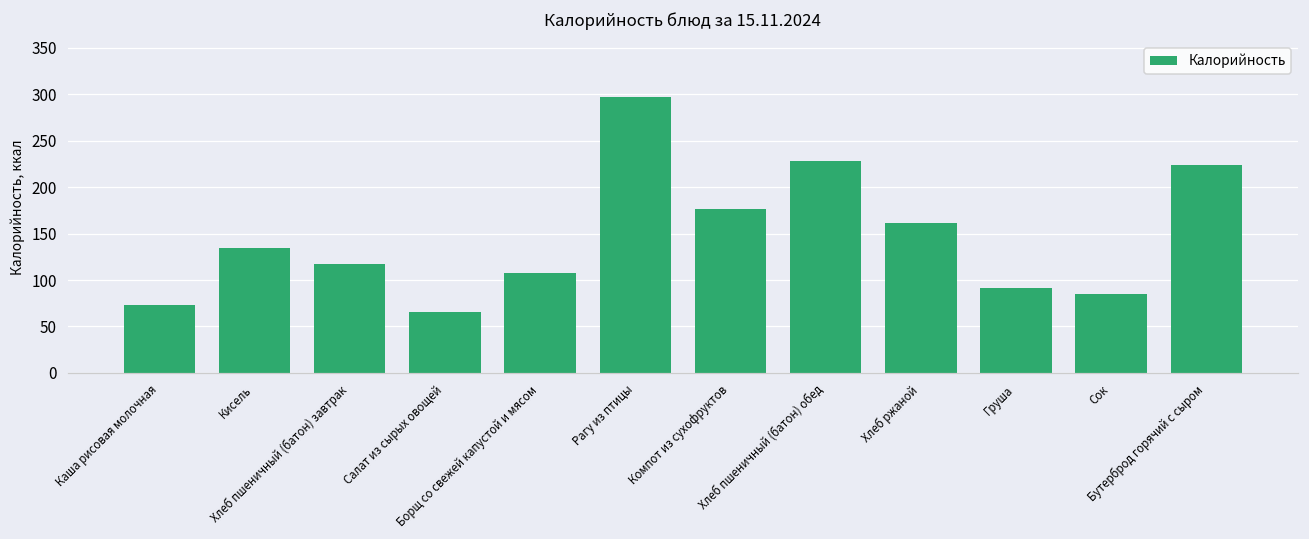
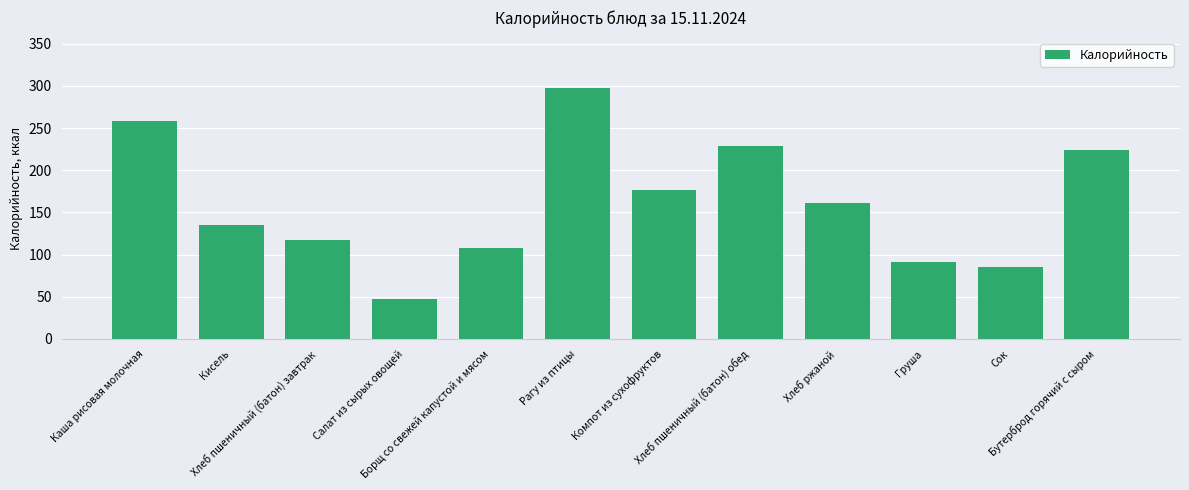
  {
-   "Каша рисовая молочная": 70,
+   "Каша рисовая молочная": 260,
    "Кисель": 130,
    "Хлеб пшеничный (батон) завтрак": 120,
-   "Салат из сырых овощей": 70,
+   "Салат из сырых овощей": 50,
    "Борщ со свежей капустой и мясом": 110,
    "Рагу из птицы": 300,
    "Компот из сухофруктов": 180,
    "Хлеб пшеничный (батон) обед": 230,
    "Хлеб ржаной": 160,
    "Груша": 90,
    "Сок": 80,
    "Бутерброд горячий с сыром": 220
  }
